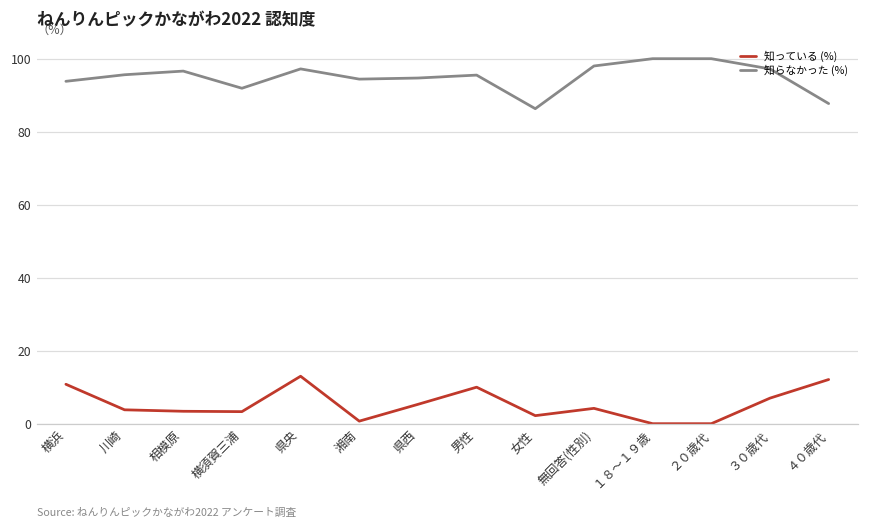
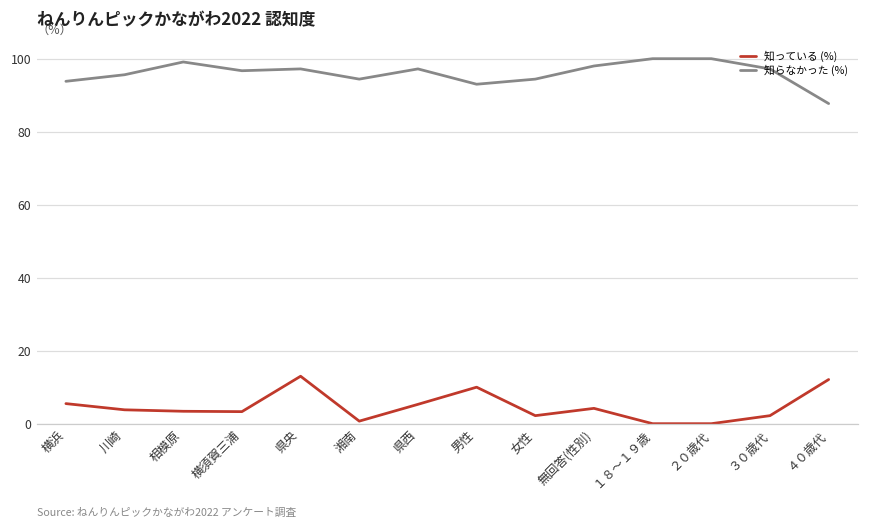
  {
    "知っている (%)": {
-     "横浜": 11,
+     "横浜": 6,
      "川崎": 4,
      "相模原": 3,
      "横須賀三浦": 3,
      "県央": 13,
      "湘南": 1,
      "県西": 5,
      "男性": 10,
      "女性": 2,
      "無回答(性別)": 4,
      "１８～１９歳": 0,
      "２０歳代": 0,
-     "３０歳代": 7,
+     "３０歳代": 2,
      "４０歳代": 12
    },
    "知らなかった (%)": {
      "横浜": 94,
      "川崎": 96,
-     "相模原": 97,
-     "横須賀三浦": 92,
+     "相模原": 99,
+     "横須賀三浦": 97,
      "県央": 97,
      "湘南": 94,
-     "県西": 95,
-     "男性": 96,
-     "女性": 86,
+     "県西": 97,
+     "男性": 93,
+     "女性": 94,
      "無回答(性別)": 98,
      "１８～１９歳": 100,
      "２０歳代": 100,
      "３０歳代": 97,
      "４０歳代": 88
    }
  }
